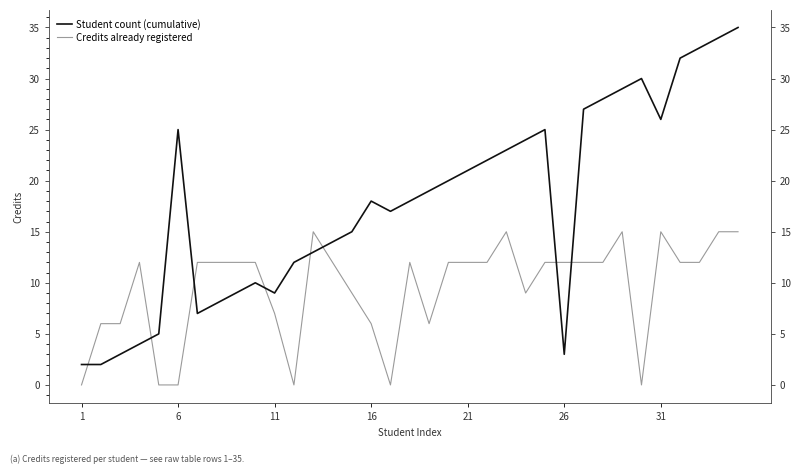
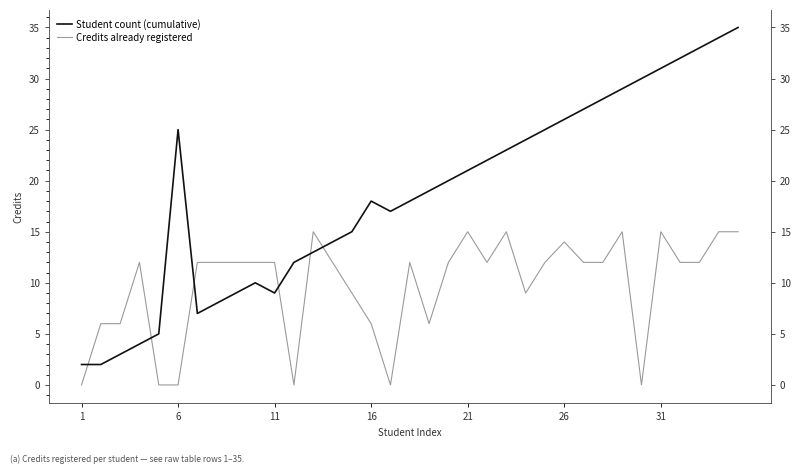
  {
    "Student count (cumulative)": {
      "1": 2,
      "6": 25,
      "11": 9,
      "16": 18,
      "21": 21,
-     "26": 3,
-     "31": 26
+     "26": 26,
+     "31": 31
    },
    "Credits already registered": {
      "1": 0,
      "6": 0,
-     "11": 7,
+     "11": 12,
      "16": 6,
-     "21": 12,
-     "26": 12,
+     "21": 15,
+     "26": 14,
      "31": 15
    }
  }
